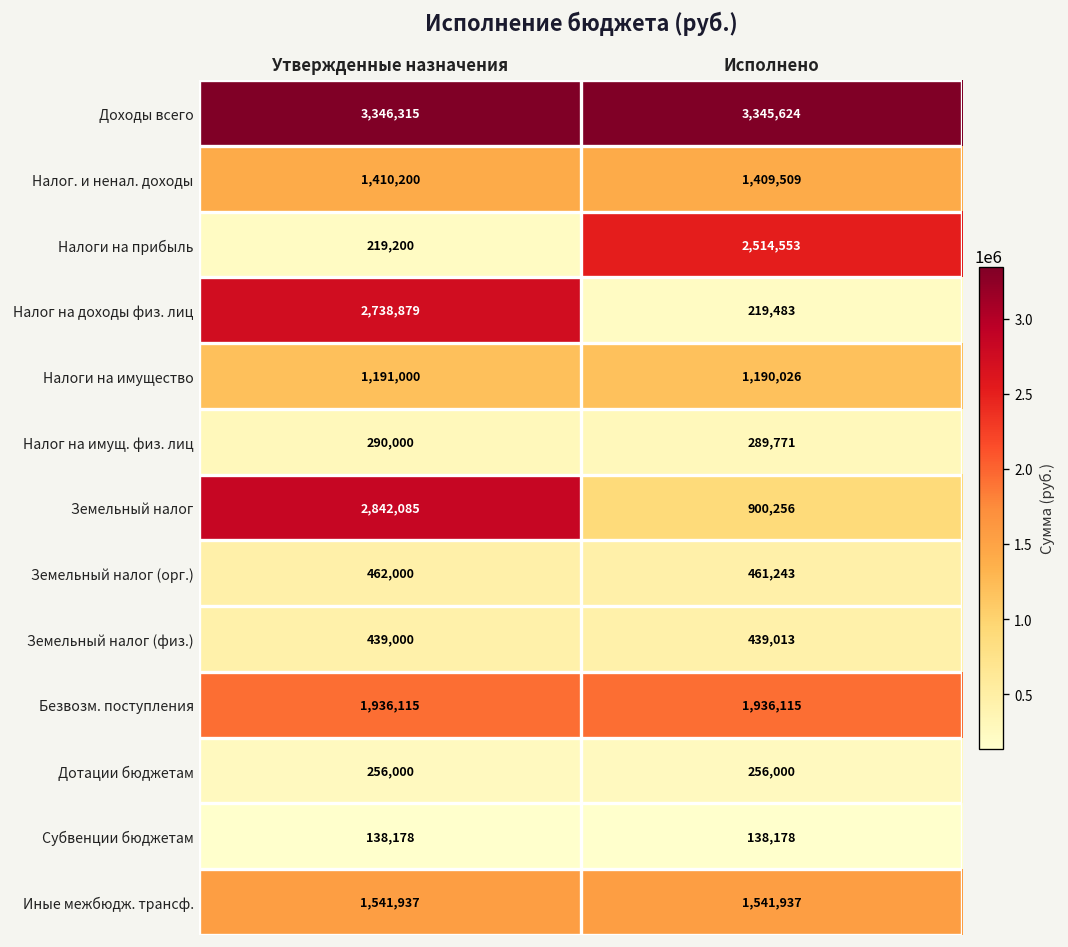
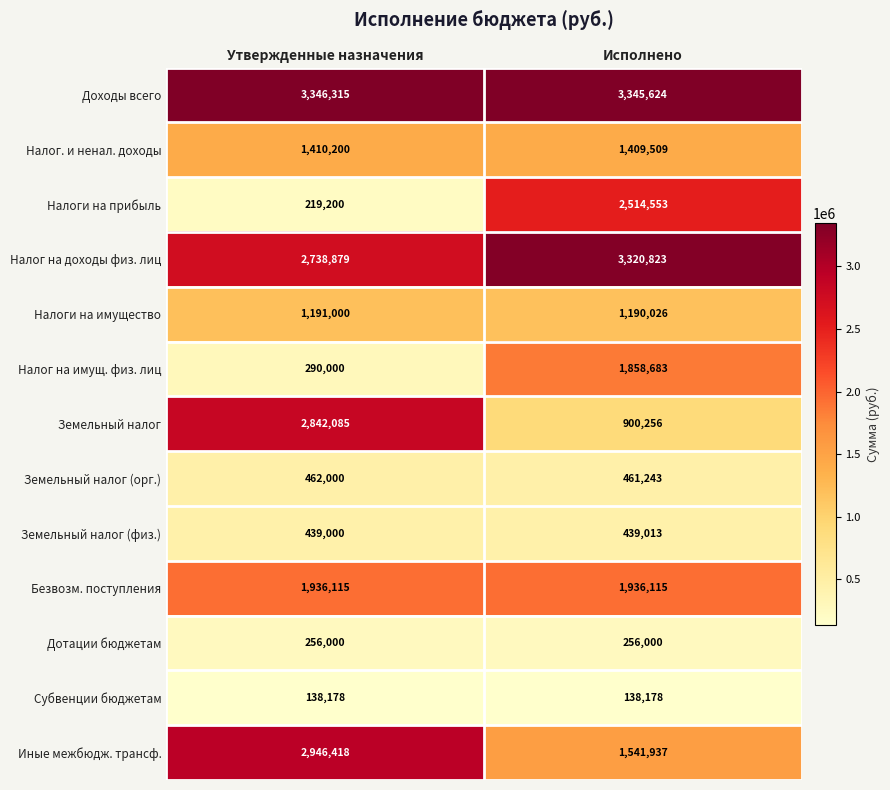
  {
    "Доходы всего": {
      "Утвержденные назначения": "3,346,315",
      "Исполнено": "3,345,624"
    },
    "Налог. и ненал. доходы": {
      "Утвержденные назначения": "1,410,200",
      "Исполнено": "1,409,509"
    },
    "Налоги на прибыль": {
      "Утвержденные назначения": "219,200",
      "Исполнено": "2,514,553"
    },
    "Налог на доходы физ. лиц": {
      "Утвержденные назначения": "2,738,879",
-     "Исполнено": "219,483"
+     "Исполнено": "3,320,823"
    },
    "Налоги на имущество": {
      "Утвержденные назначения": "1,191,000",
      "Исполнено": "1,190,026"
    },
    "Налог на имущ. физ. лиц": {
      "Утвержденные назначения": "290,000",
-     "Исполнено": "289,771"
+     "Исполнено": "1,858,683"
    },
    "Земельный налог": {
      "Утвержденные назначения": "2,842,085",
      "Исполнено": "900,256"
    },
    "Земельный налог (орг.)": {
      "Утвержденные назначения": "462,000",
      "Исполнено": "461,243"
    },
    "Земельный налог (физ.)": {
      "Утвержденные назначения": "439,000",
      "Исполнено": "439,013"
    },
    "Безвозм. поступления": {
      "Утвержденные назначения": "1,936,115",
      "Исполнено": "1,936,115"
    },
    "Дотации бюджетам": {
      "Утвержденные назначения": "256,000",
      "Исполнено": "256,000"
    },
    "Субвенции бюджетам": {
      "Утвержденные назначения": "138,178",
      "Исполнено": "138,178"
    },
    "Иные межбюдж. трансф.": {
-     "Утвержденные назначения": "1,541,937",
+     "Утвержденные назначения": "2,946,418",
      "Исполнено": "1,541,937"
    }
  }
